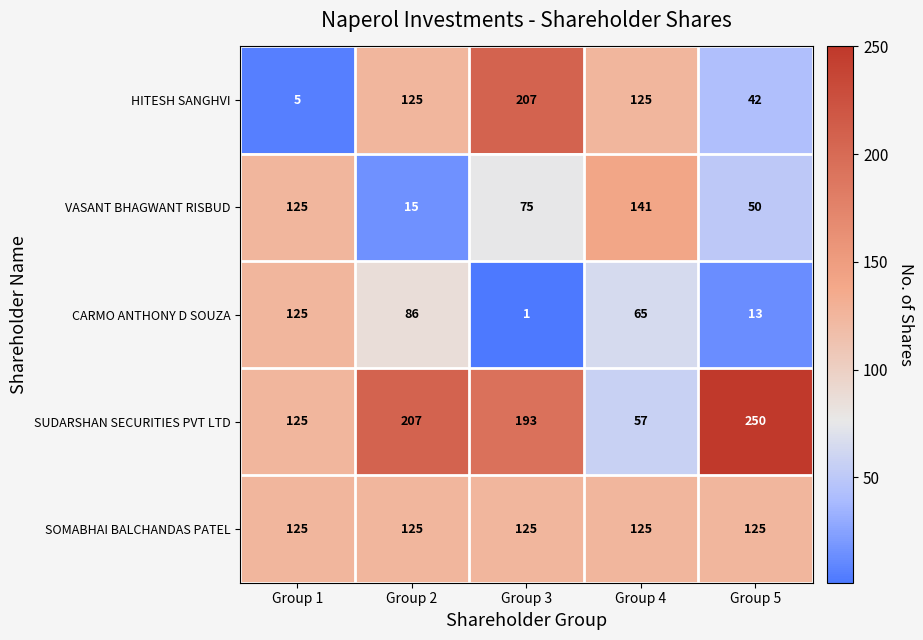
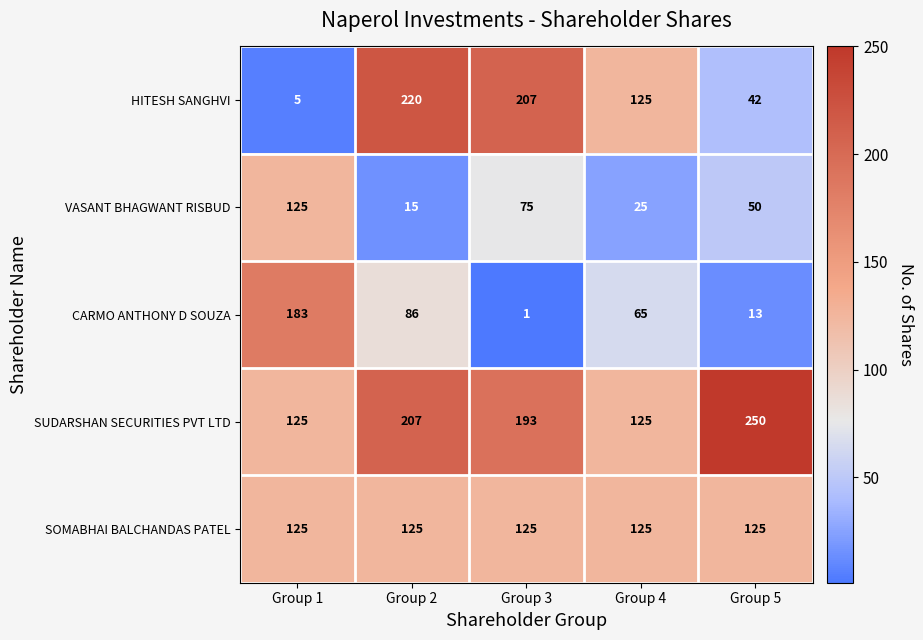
  {
    "HITESH SANGHVI": {
      "Group 1": 5,
-     "Group 2": 125,
+     "Group 2": 220,
      "Group 3": 207,
      "Group 4": 125,
      "Group 5": 42
    },
    "VASANT BHAGWANT RISBUD": {
      "Group 1": 125,
      "Group 2": 15,
      "Group 3": 75,
-     "Group 4": 141,
+     "Group 4": 25,
      "Group 5": 50
    },
    "CARMO ANTHONY D SOUZA": {
-     "Group 1": 125,
+     "Group 1": 183,
      "Group 2": 86,
      "Group 3": 1,
      "Group 4": 65,
      "Group 5": 13
    },
    "SUDARSHAN SECURITIES PVT LTD": {
      "Group 1": 125,
      "Group 2": 207,
      "Group 3": 193,
-     "Group 4": 57,
+     "Group 4": 125,
      "Group 5": 250
    },
    "SOMABHAI BALCHANDAS PATEL": {
      "Group 1": 125,
      "Group 2": 125,
      "Group 3": 125,
      "Group 4": 125,
      "Group 5": 125
    }
  }
